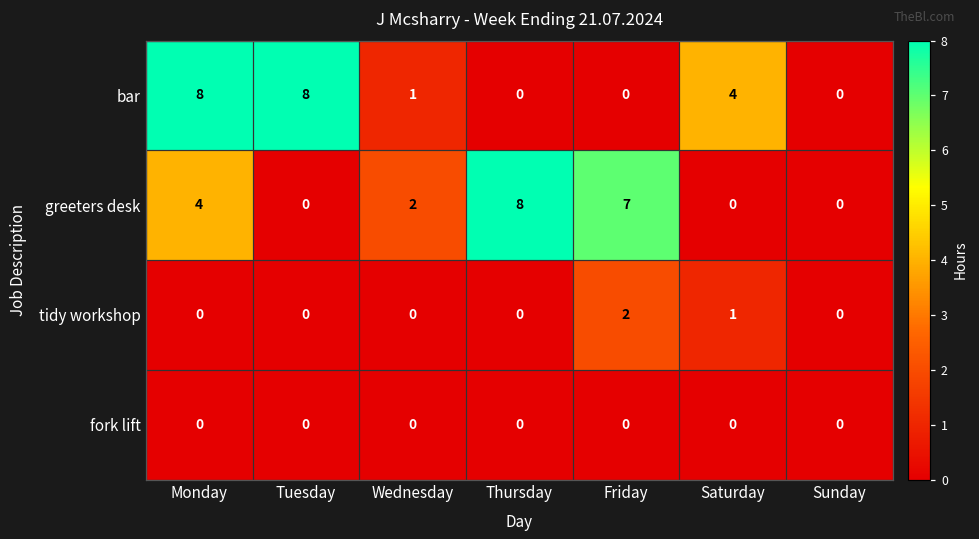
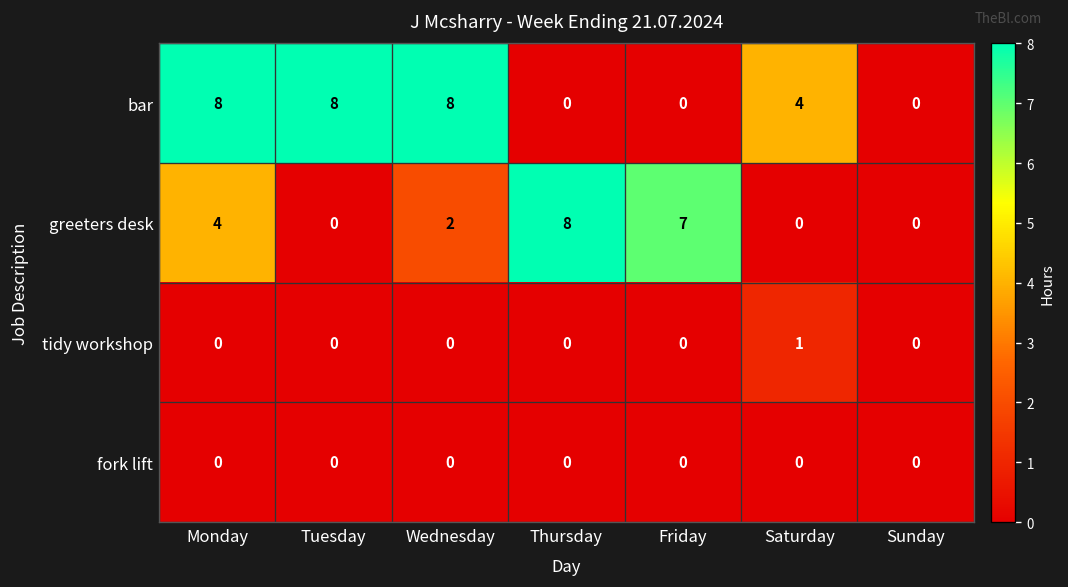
  {
    "bar": {
      "Monday": 8,
      "Tuesday": 8,
-     "Wednesday": 1,
+     "Wednesday": 8,
      "Thursday": 0,
      "Friday": 0,
      "Saturday": 4,
      "Sunday": 0
    },
    "greeters desk": {
      "Monday": 4,
      "Tuesday": 0,
      "Wednesday": 2,
      "Thursday": 8,
      "Friday": 7,
      "Saturday": 0,
      "Sunday": 0
    },
    "tidy workshop": {
      "Monday": 0,
      "Tuesday": 0,
      "Wednesday": 0,
      "Thursday": 0,
-     "Friday": 2,
+     "Friday": 0,
      "Saturday": 1,
      "Sunday": 0
    },
    "fork lift": {
      "Monday": 0,
      "Tuesday": 0,
      "Wednesday": 0,
      "Thursday": 0,
      "Friday": 0,
      "Saturday": 0,
      "Sunday": 0
    }
  }
